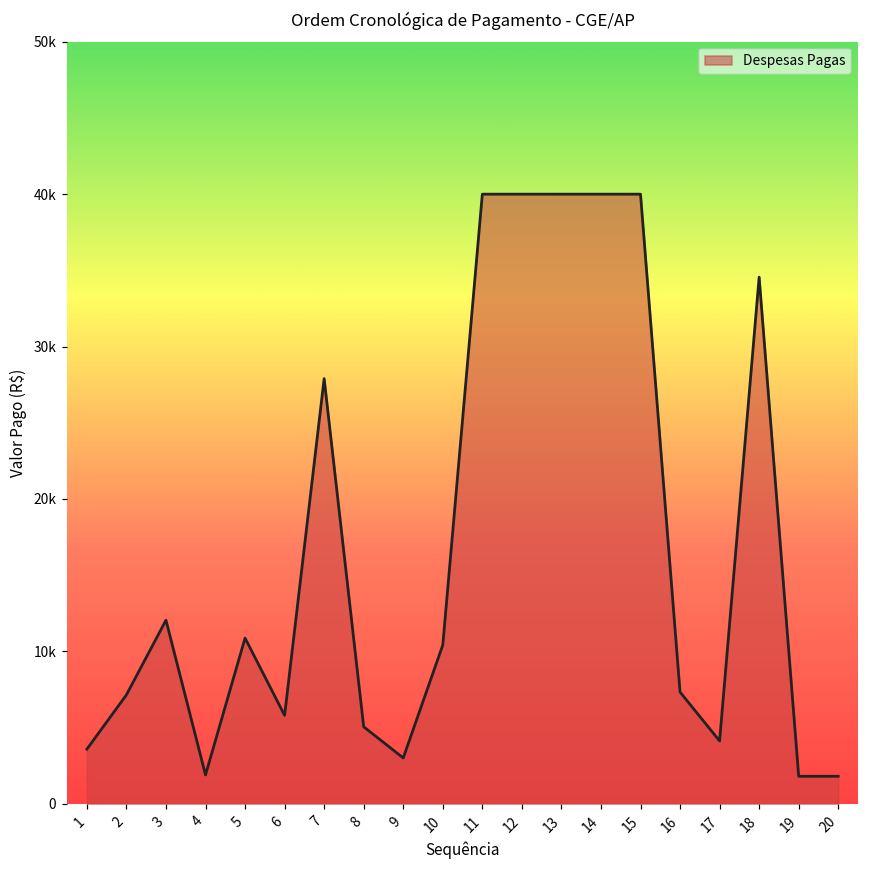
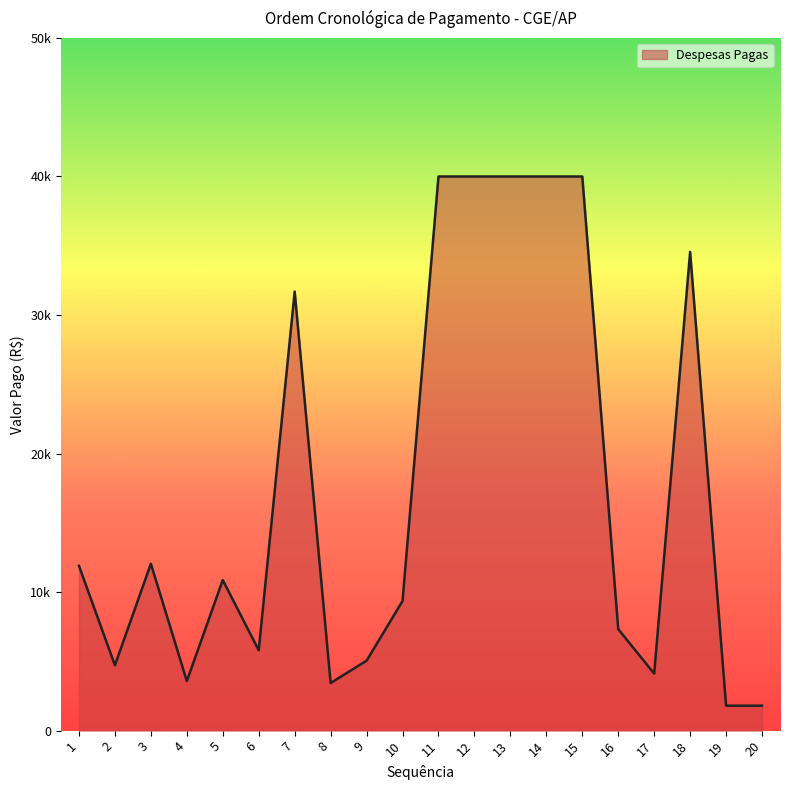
  {
-   "1": 3600,
-   "2": 7100,
+   "1": 11900,
+   "2": 4700,
    "3": 12000,
-   "4": 1900,
+   "4": 3600,
    "5": 10900,
    "6": 5800,
-   "7": 27900,
-   "8": 5000,
-   "9": 3000,
-   "10": 10400,
+   "7": 31700,
+   "8": 3400,
+   "9": 5000,
+   "10": 9400,
    "11": 40000,
    "12": 40000,
    "13": 40000,
    "14": 40000,
    "15": 40000,
    "16": 7300,
    "17": 4100,
    "18": 34600,
    "19": 1800,
    "20": 1800
  }
